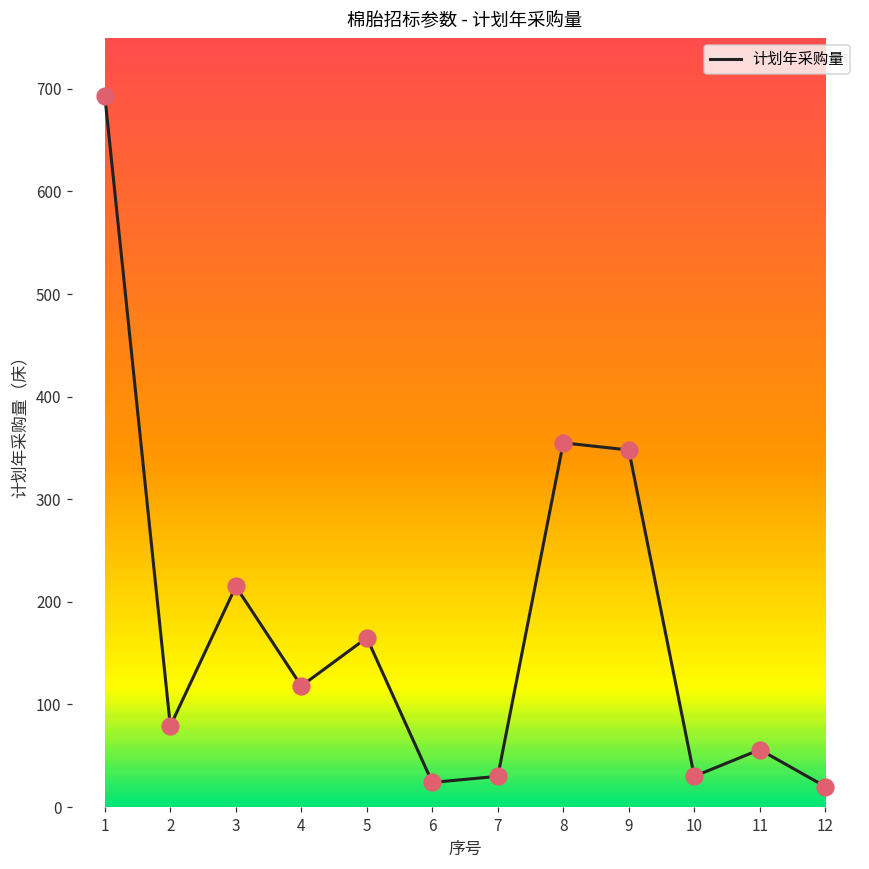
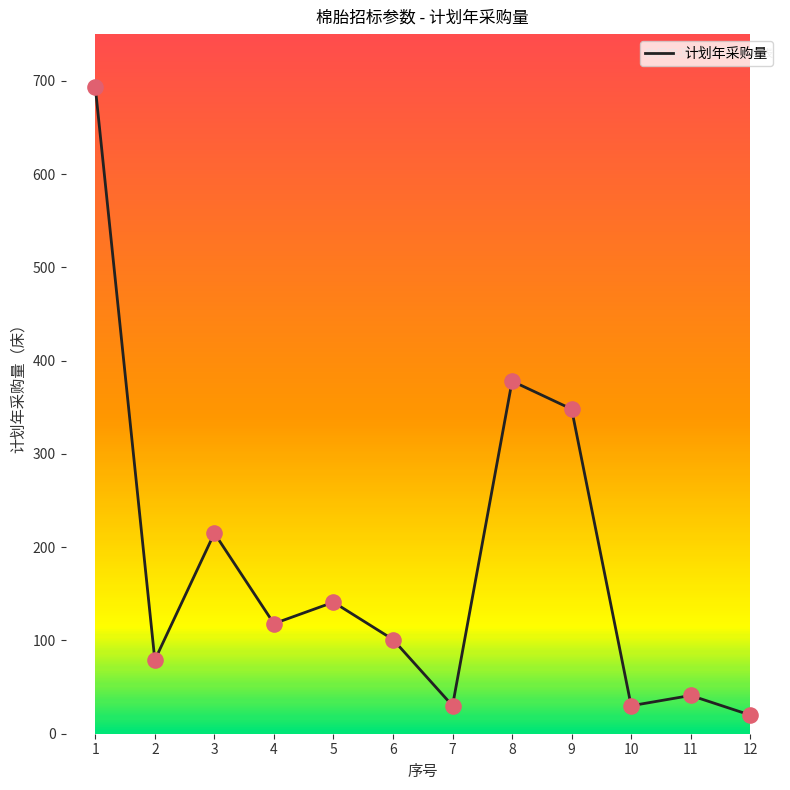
  {
    "1": 690,
    "2": 80,
    "3": 220,
    "4": 120,
-   "5": 170,
-   "6": 20,
+   "5": 140,
+   "6": 100,
    "7": 30,
-   "8": 360,
+   "8": 380,
    "9": 350,
    "10": 30,
-   "11": 60,
+   "11": 40,
    "12": 20
  }
